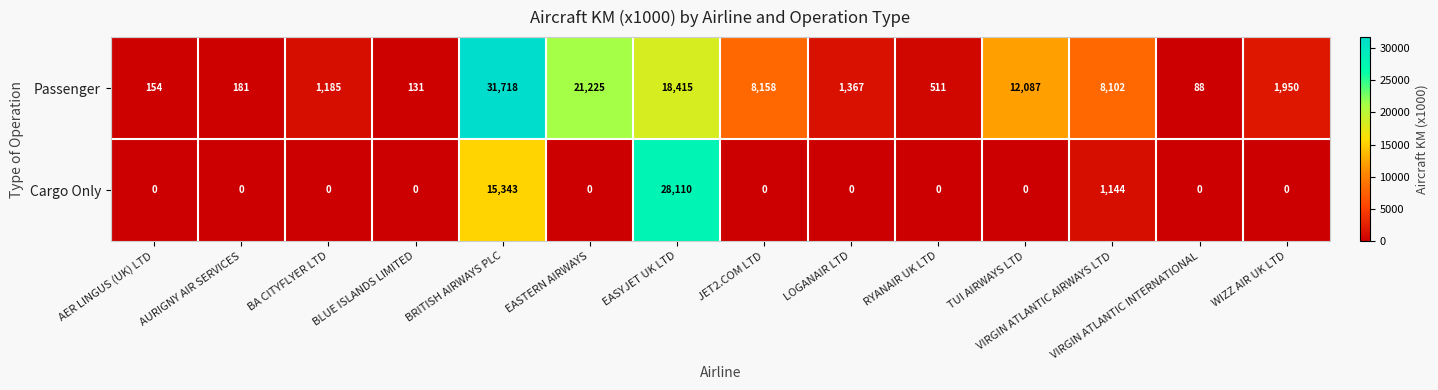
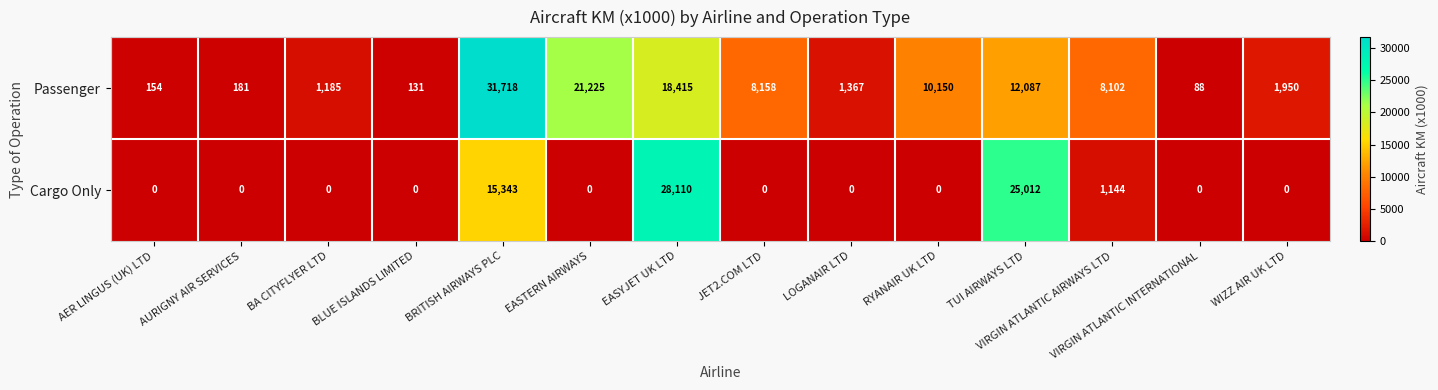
  {
    "Passenger": {
      "AER LINGUS (UK) LTD": "154",
      "AURIGNY AIR SERVICES": "181",
      "BA CITYFLYER LTD": "1,185",
      "BLUE ISLANDS LIMITED": "131",
      "BRITISH AIRWAYS PLC": "31,718",
      "EASTERN AIRWAYS": "21,225",
      "EASYJET UK LTD": "18,415",
      "JET2.COM LTD": "8,158",
      "LOGANAIR LTD": "1,367",
-     "RYANAIR UK LTD": "511",
+     "RYANAIR UK LTD": "10,150",
      "TUI AIRWAYS LTD": "12,087",
      "VIRGIN ATLANTIC AIRWAYS LTD": "8,102",
      "VIRGIN ATLANTIC INTERNATIONAL": "88",
      "WIZZ AIR UK LTD": "1,950"
    },
    "Cargo Only": {
      "AER LINGUS (UK) LTD": "0",
      "AURIGNY AIR SERVICES": "0",
      "BA CITYFLYER LTD": "0",
      "BLUE ISLANDS LIMITED": "0",
      "BRITISH AIRWAYS PLC": "15,343",
      "EASTERN AIRWAYS": "0",
      "EASYJET UK LTD": "28,110",
      "JET2.COM LTD": "0",
      "LOGANAIR LTD": "0",
      "RYANAIR UK LTD": "0",
-     "TUI AIRWAYS LTD": "0",
+     "TUI AIRWAYS LTD": "25,012",
      "VIRGIN ATLANTIC AIRWAYS LTD": "1,144",
      "VIRGIN ATLANTIC INTERNATIONAL": "0",
      "WIZZ AIR UK LTD": "0"
    }
  }
